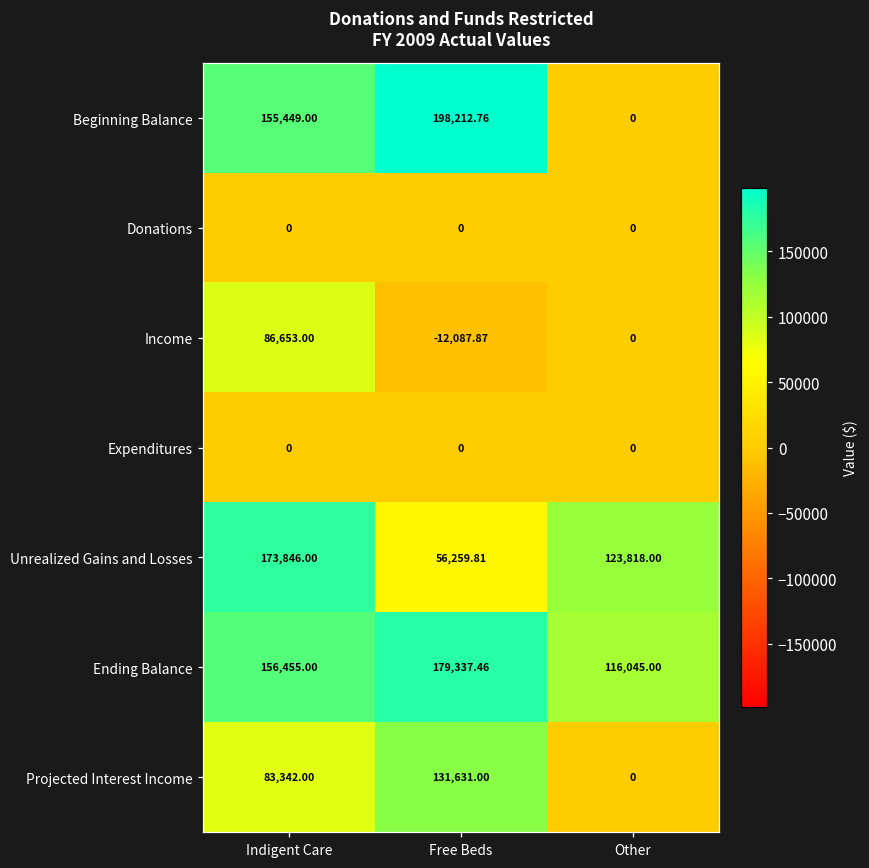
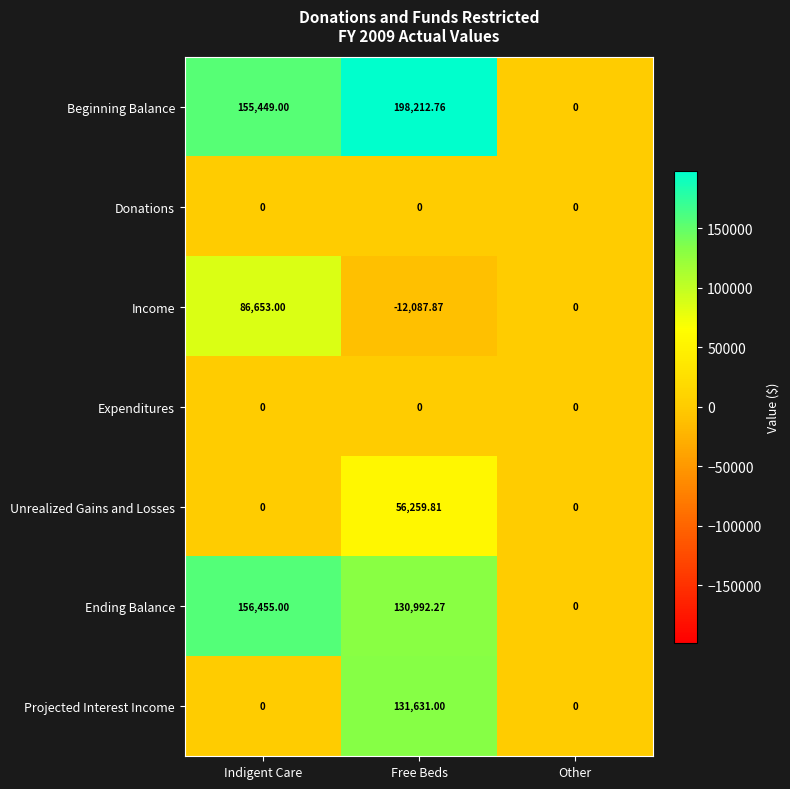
  {
    "Beginning Balance": {
      "Indigent Care": "155,449.00",
      "Free Beds": "198,212.76",
      "Other": "0"
    },
    "Donations": {
      "Indigent Care": "0",
      "Free Beds": "0",
      "Other": "0"
    },
    "Income": {
      "Indigent Care": "86,653.00",
      "Free Beds": "-12,087.87",
      "Other": "0"
    },
    "Expenditures": {
      "Indigent Care": "0",
      "Free Beds": "0",
      "Other": "0"
    },
    "Unrealized Gains and Losses": {
-     "Indigent Care": "173,846.00",
+     "Indigent Care": "0",
      "Free Beds": "56,259.81",
-     "Other": "123,818.00"
+     "Other": "0"
    },
    "Ending Balance": {
      "Indigent Care": "156,455.00",
-     "Free Beds": "179,337.46",
-     "Other": "116,045.00"
+     "Free Beds": "130,992.27",
+     "Other": "0"
    },
    "Projected Interest Income": {
-     "Indigent Care": "83,342.00",
+     "Indigent Care": "0",
      "Free Beds": "131,631.00",
      "Other": "0"
    }
  }
